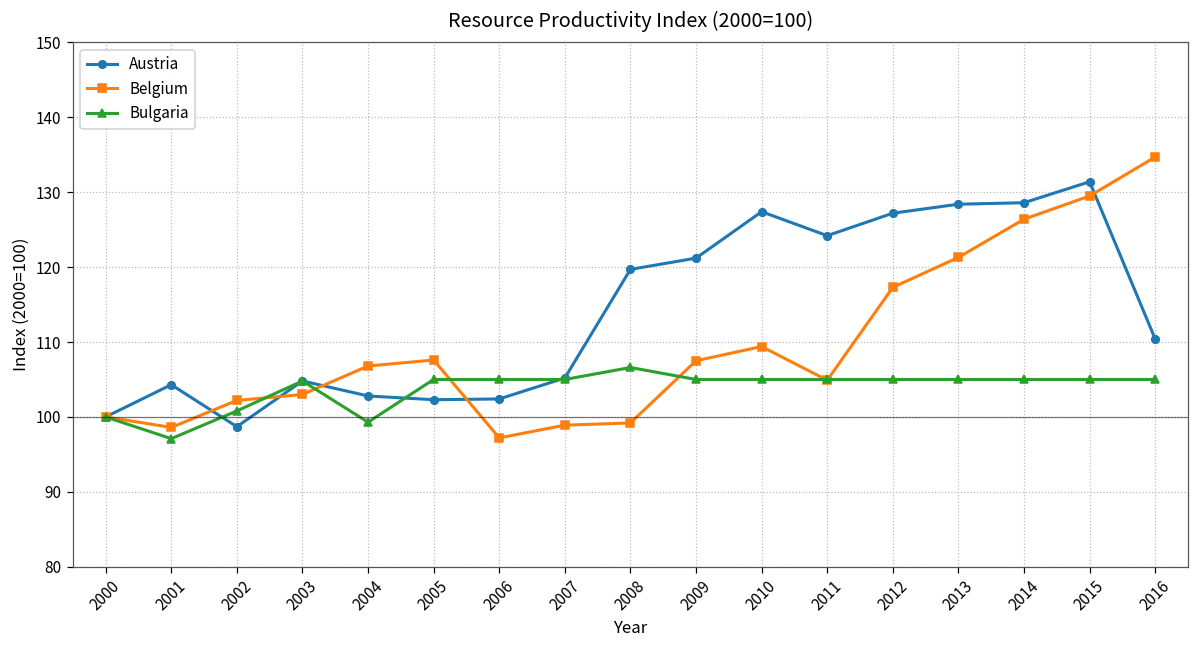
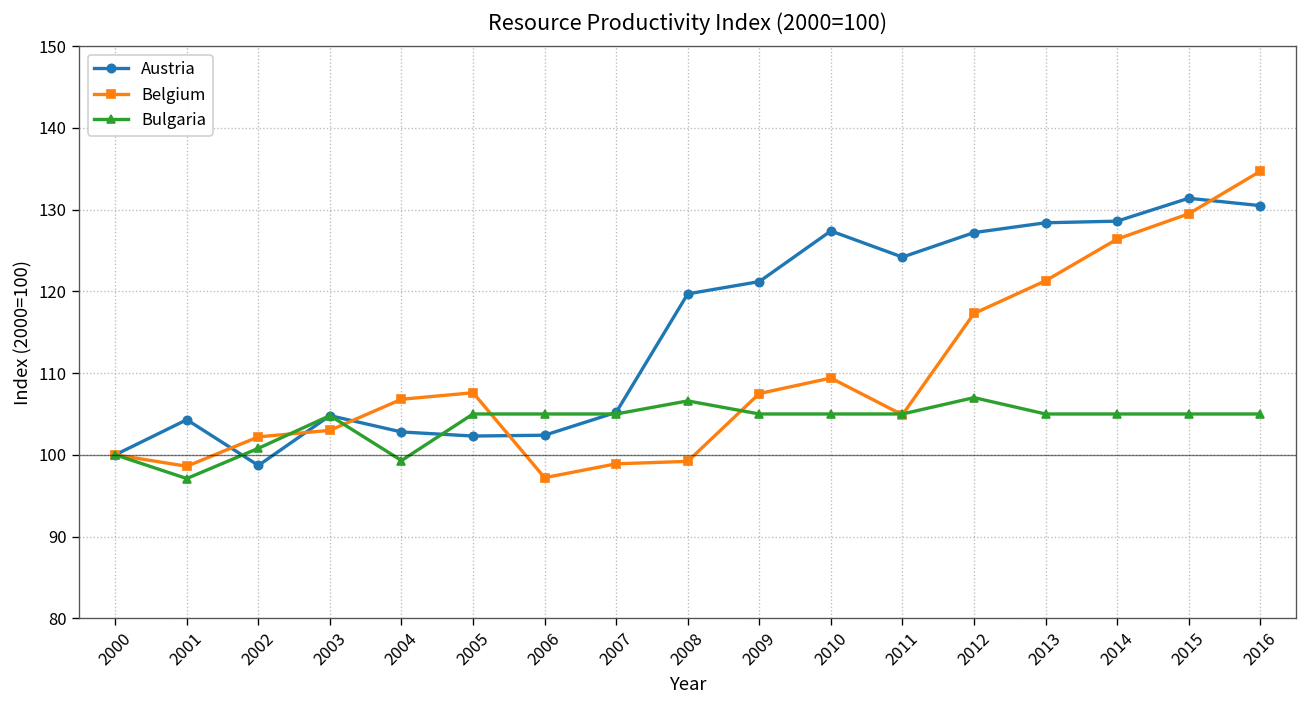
  {
    "Austria": {
      "2001": 104,
      "2002": 99,
      "2004": 103,
      "2005": 102,
      "2006": 102,
      "2008": 120,
      "2009": 121,
      "2010": 127,
      "2011": 124,
      "2012": 127,
      "2013": 128,
      "2014": 129,
      "2015": 131,
-     "2016": 110
+     "2016": 131
    },
    "Belgium": {
      "2001": 99,
      "2002": 102,
      "2003": 103,
      "2004": 107,
      "2005": 108,
      "2006": 97,
      "2007": 99,
      "2008": 99,
      "2009": 108,
      "2010": 109,
      "2012": 117,
      "2013": 121,
      "2014": 126,
      "2015": 130,
      "2016": 135
    },
    "Bulgaria": {
      "2001": 97,
      "2002": 101,
      "2004": 99,
      "2005": 105,
      "2006": 105,
      "2008": 107,
      "2009": 105,
      "2010": 105,
-     "2012": 105,
+     "2012": 107,
      "2013": 105,
      "2014": 105,
      "2015": 105,
      "2016": 105
    }
  }
